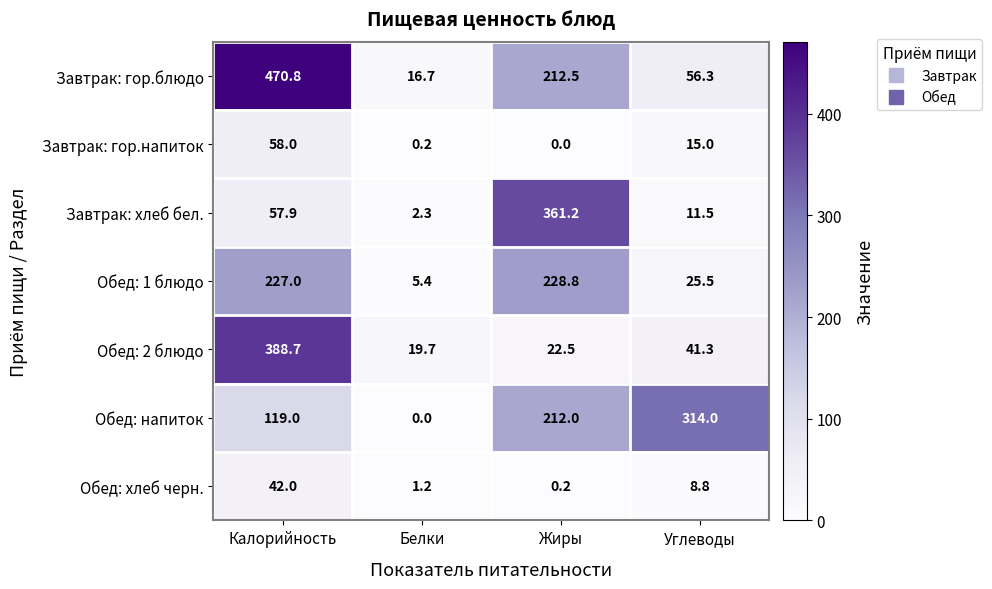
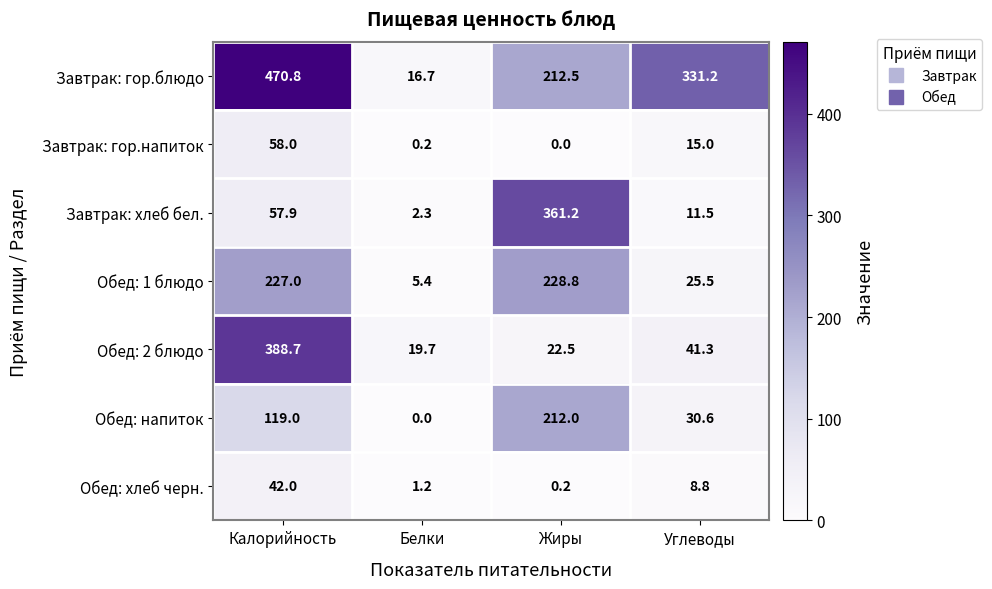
  {
    "Завтрак: гор.блюдо": {
      "Калорийность": 470.8,
      "Белки": 16.7,
      "Жиры": 212.5,
-     "Углеводы": 56.3
+     "Углеводы": 331.2
    },
    "Завтрак: гор.напиток": {
      "Калорийность": 58.0,
      "Белки": 0.2,
      "Жиры": 0.0,
      "Углеводы": 15.0
    },
    "Завтрак: хлеб бел.": {
      "Калорийность": 57.9,
      "Белки": 2.3,
      "Жиры": 361.2,
      "Углеводы": 11.5
    },
    "Обед: 1 блюдо": {
      "Калорийность": 227.0,
      "Белки": 5.4,
      "Жиры": 228.8,
      "Углеводы": 25.5
    },
    "Обед: 2 блюдо": {
      "Калорийность": 388.7,
      "Белки": 19.7,
      "Жиры": 22.5,
      "Углеводы": 41.3
    },
    "Обед: напиток": {
      "Калорийность": 119.0,
      "Белки": 0.0,
      "Жиры": 212.0,
-     "Углеводы": 314.0
+     "Углеводы": 30.6
    },
    "Обед: хлеб черн.": {
      "Калорийность": 42.0,
      "Белки": 1.2,
      "Жиры": 0.2,
      "Углеводы": 8.8
    }
  }
